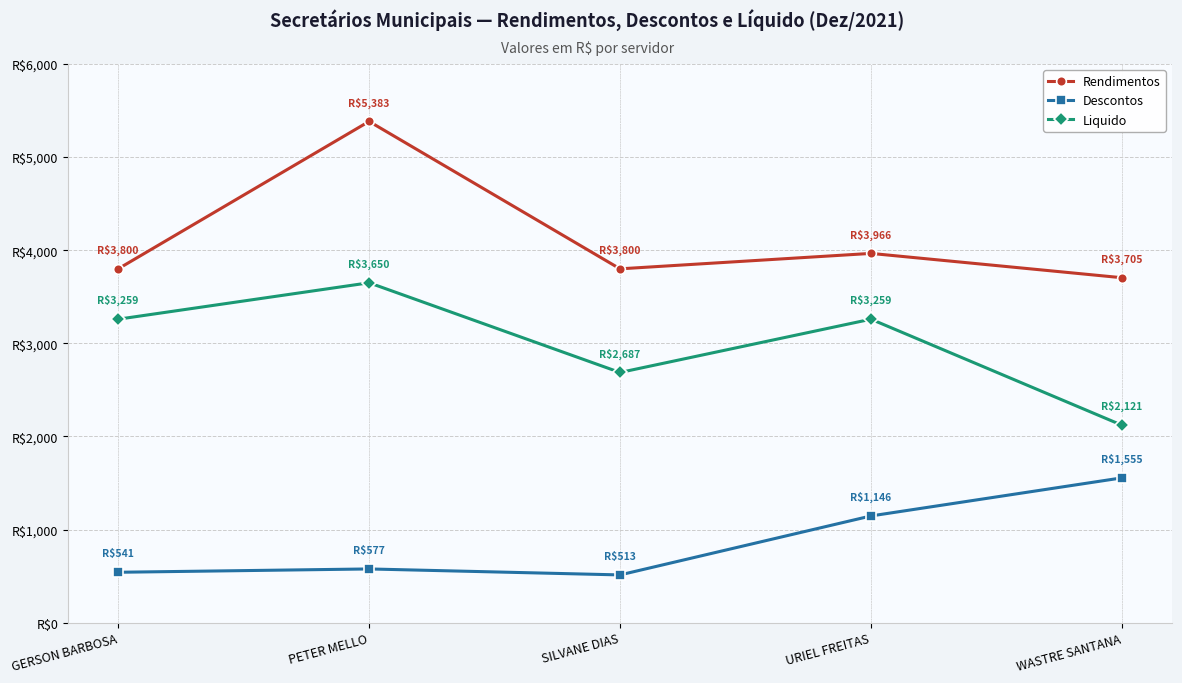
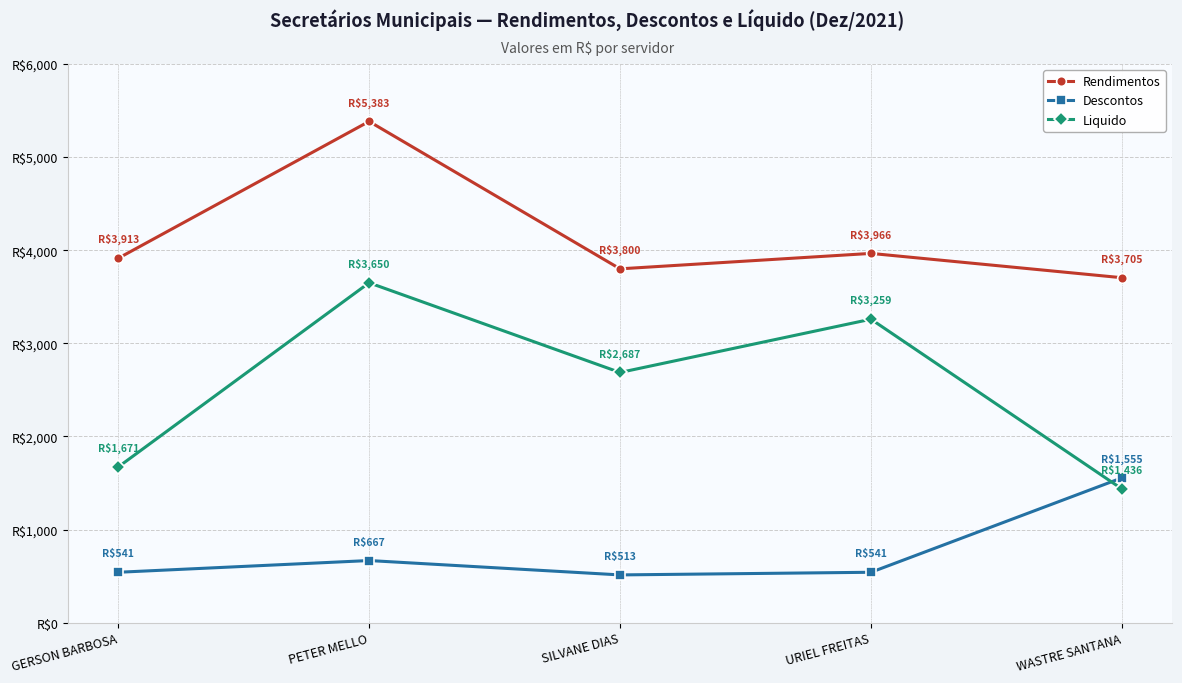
  {
    "Rendimentos": {
-     "GERSON BARBOSA": "$3,800",
+     "GERSON BARBOSA": "$3,913",
      "PETER MELLO": "$5,383",
      "SILVANE DIAS": "$3,800",
      "URIEL FREITAS": "$3,966",
      "WASTRE SANTANA": "$3,705"
    },
    "Descontos": {
      "GERSON BARBOSA": "$541",
-     "PETER MELLO": "$577",
+     "PETER MELLO": "$667",
      "SILVANE DIAS": "$513",
-     "URIEL FREITAS": "$1,146",
+     "URIEL FREITAS": "$541",
      "WASTRE SANTANA": "$1,555"
    },
    "Liquido": {
-     "GERSON BARBOSA": "$3,259",
+     "GERSON BARBOSA": "$1,671",
      "PETER MELLO": "$3,650",
      "SILVANE DIAS": "$2,687",
      "URIEL FREITAS": "$3,259",
-     "WASTRE SANTANA": "$2,121"
+     "WASTRE SANTANA": "$1,436"
    }
  }
